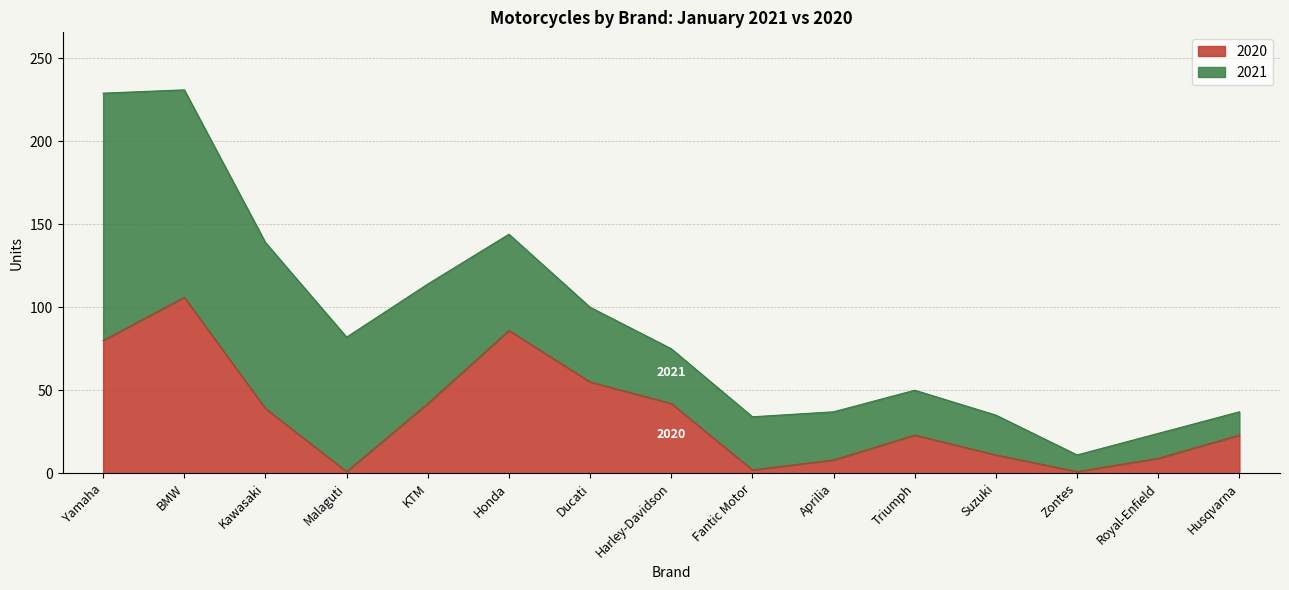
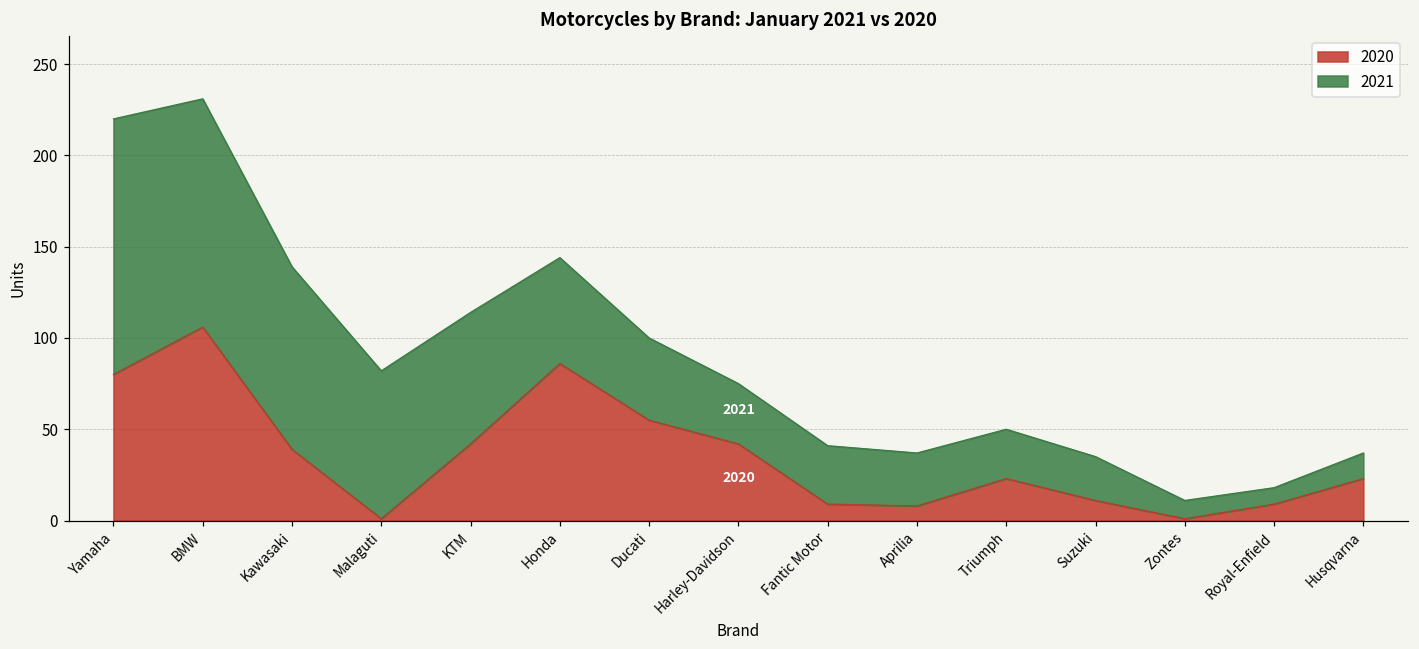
  {
    "2020": {
      "Yamaha": 80,
      "BMW": 106,
      "Kawasaki": 39,
      "Malaguti": 1,
      "KTM": 42,
      "Honda": 86,
      "Ducati": 55,
-     "Fantic Motor": 2,
+     "Fantic Motor": 9,
      "Aprilia": 8,
      "Triumph": 23,
      "Suzuki": 11,
      "Zontes": 1,
      "Royal-Enfield": 9,
      "Husqvarna": 23
    },
    "2021": {
-     "Yamaha": 149,
+     "Yamaha": 140,
      "BMW": 125,
      "Kawasaki": 100,
      "Malaguti": 81,
      "KTM": 72,
      "Honda": 58,
      "Ducati": 45,
      "Fantic Motor": 32,
      "Aprilia": 29,
      "Triumph": 27,
      "Suzuki": 24,
      "Zontes": 10,
-     "Royal-Enfield": 15,
+     "Royal-Enfield": 9,
      "Husqvarna": 14
    }
  }
